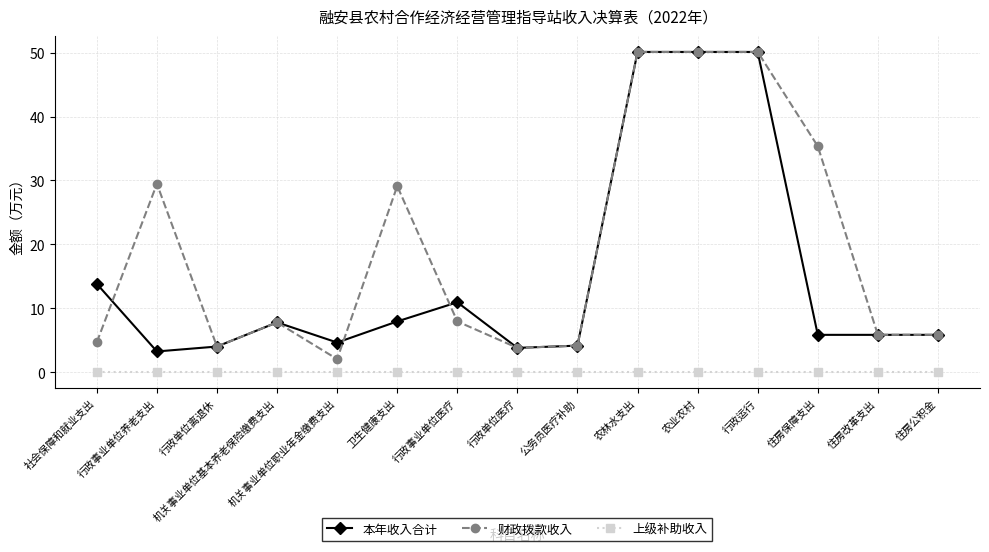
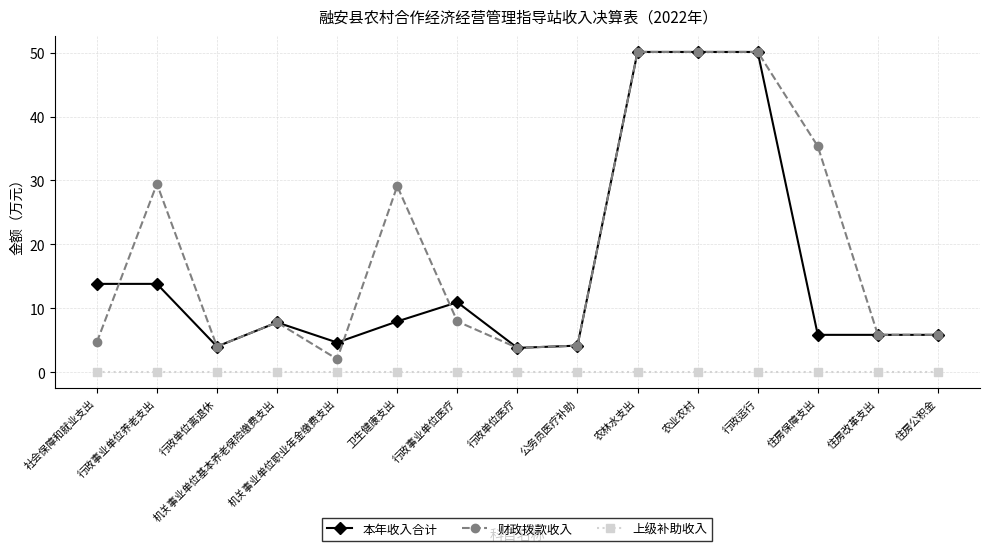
  {
    "本年收入合计": {
      "社会保障和就业支出": 14,
-     "行政事业单位养老支出": 3,
+     "行政事业单位养老支出": 14,
      "机关事业单位职业年金缴费支出": 5,
      "卫生健康支出": 8,
      "行政事业单位医疗": 11,
      "住房保障支出": 6
    },
    "财政拨款收入": {
      "社会保障和就业支出": 5,
      "行政事业单位养老支出": 29,
      "机关事业单位职业年金缴费支出": 2,
      "卫生健康支出": 29,
      "行政事业单位医疗": 8,
      "住房保障支出": 35
    },
    "上级补助收入": {
      "社会保障和就业支出": 0,
      "行政事业单位养老支出": 0,
      "行政单位离退休": 0,
      "机关事业单位基本养老保险缴费支出": 0,
      "机关事业单位职业年金缴费支出": 0,
      "卫生健康支出": 0,
      "行政事业单位医疗": 0,
      "行政单位医疗": 0,
      "公务员医疗补助": 0,
      "农林水支出": 0,
      "农业农村": 0,
      "行政运行": 0,
      "住房保障支出": 0,
      "住房改革支出": 0,
      "住房公积金": 0
    }
  }
